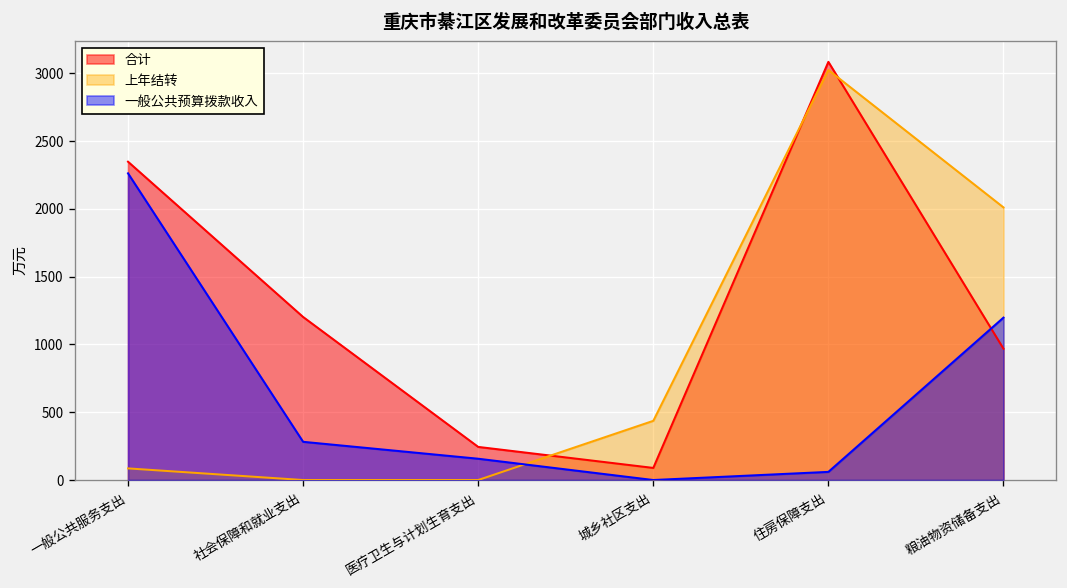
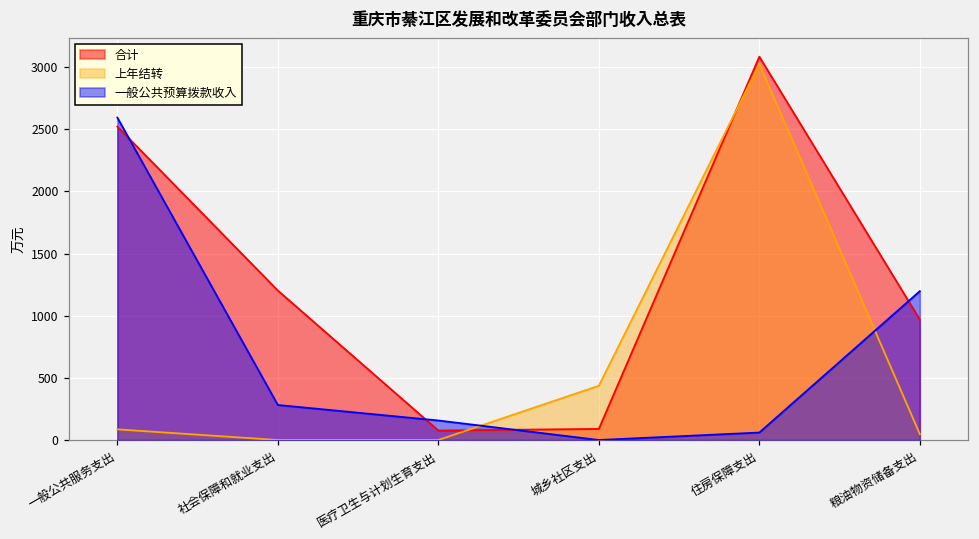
  {
    "合计": {
-     "一般公共服务支出": 2350,
+     "一般公共服务支出": 2520,
      "社会保障和就业支出": 1200,
-     "医疗卫生与计划生育支出": 240,
+     "医疗卫生与计划生育支出": 80,
      "城乡社区支出": 90,
      "住房保障支出": 3080,
      "粮油物资储备支出": 970
    },
    "上年结转": {
      "一般公共服务支出": 90,
      "社会保障和就业支出": 0,
      "医疗卫生与计划生育支出": 0,
      "城乡社区支出": 440,
      "住房保障支出": 3020,
-     "粮油物资储备支出": 2010
+     "粮油物资储备支出": 50
    },
    "一般公共预算拨款收入": {
-     "一般公共服务支出": 2260,
+     "一般公共服务支出": 2590,
      "社会保障和就业支出": 280,
      "医疗卫生与计划生育支出": 160,
      "城乡社区支出": 0,
      "住房保障支出": 60,
      "粮油物资储备支出": 1200
    }
  }
